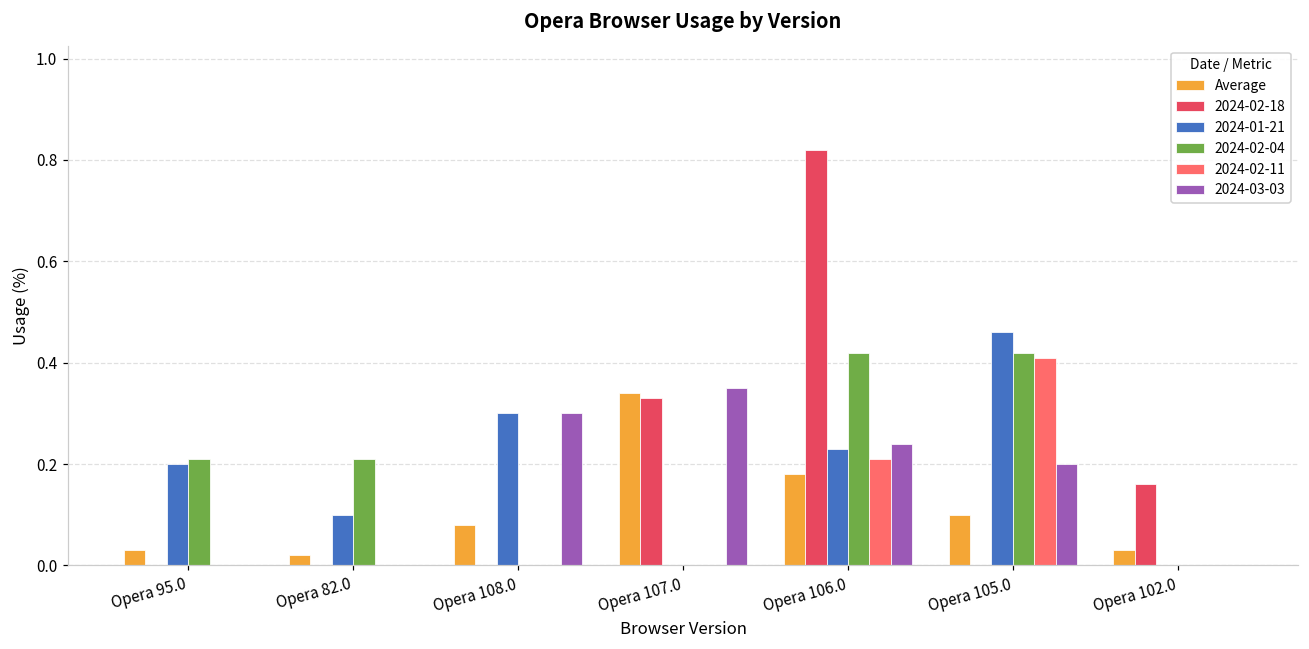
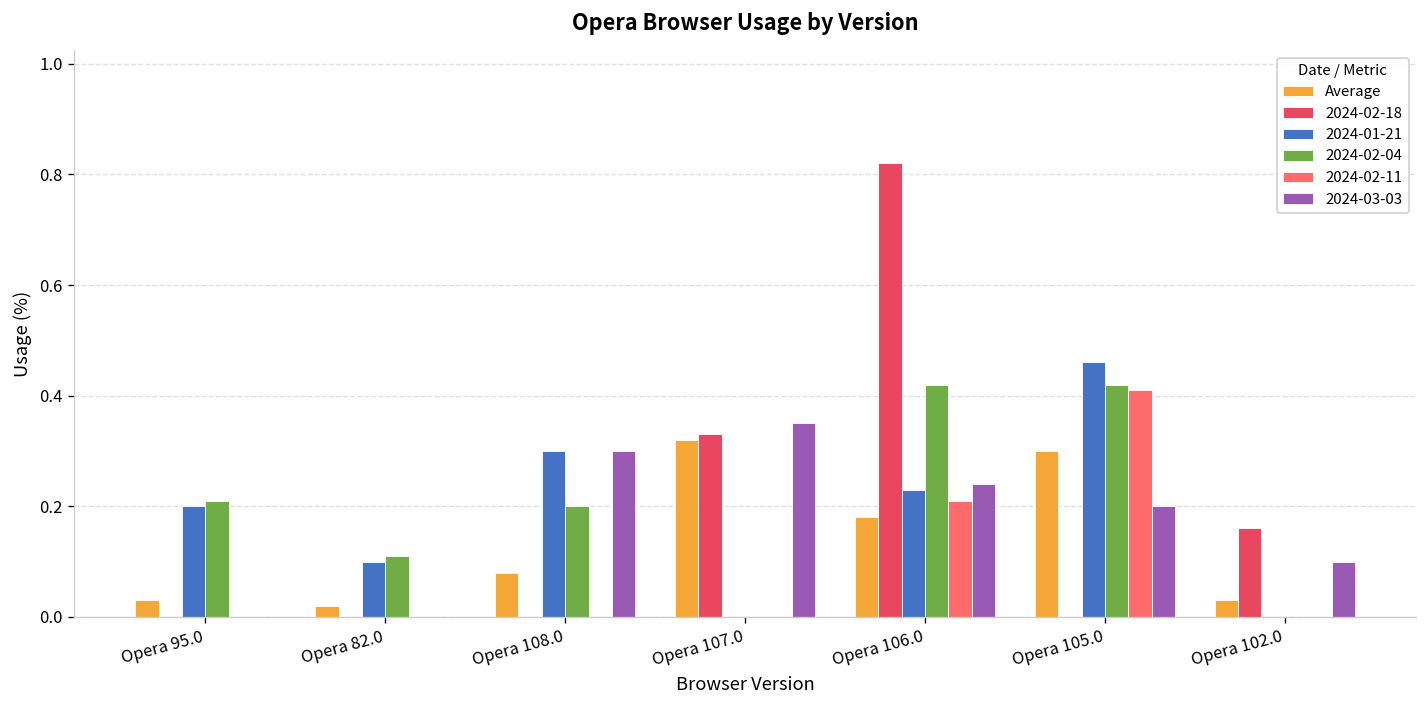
  {
    "Average": {
      "Opera 95.0": 0.03,
      "Opera 82.0": 0.02,
      "Opera 108.0": 0.08,
-     "Opera 107.0": 0.34,
+     "Opera 107.0": 0.32,
      "Opera 106.0": 0.18,
-     "Opera 105.0": 0.1,
+     "Opera 105.0": 0.3,
      "Opera 102.0": 0.03
    },
    "2024-01-21": {
      "Opera 95.0": 0.20,
      "Opera 82.0": 0.10,
      "Opera 108.0": 0.30,
      "Opera 107.0": 0.00,
      "Opera 106.0": 0.23,
      "Opera 105.0": 0.46,
      "Opera 102.0": 0.00
    },
    "2024-02-04": {
      "Opera 95.0": 0.21,
-     "Opera 82.0": 0.21,
-     "Opera 108.0": 0.0,
+     "Opera 82.0": 0.11,
+     "Opera 108.0": 0.2,
      "Opera 107.0": 0.00,
      "Opera 106.0": 0.42,
      "Opera 105.0": 0.42,
      "Opera 102.0": 0.00
    },
    "2024-03-03": {
      "Opera 95.0": 0.0,
      "Opera 82.0": 0.0,
      "Opera 108.0": 0.3,
      "Opera 107.0": 0.35,
      "Opera 106.0": 0.24,
      "Opera 105.0": 0.2,
-     "Opera 102.0": 0.0
+     "Opera 102.0": 0.1
    }
  }
